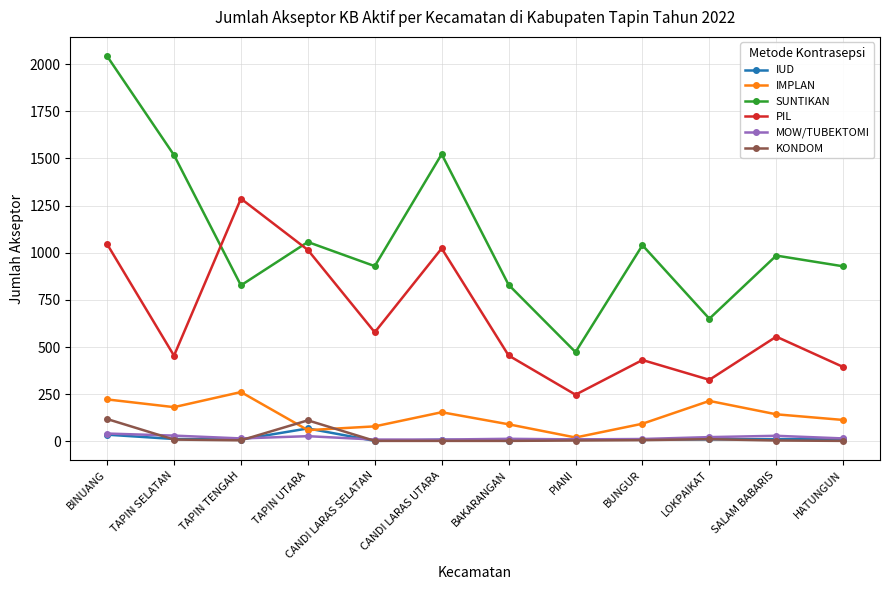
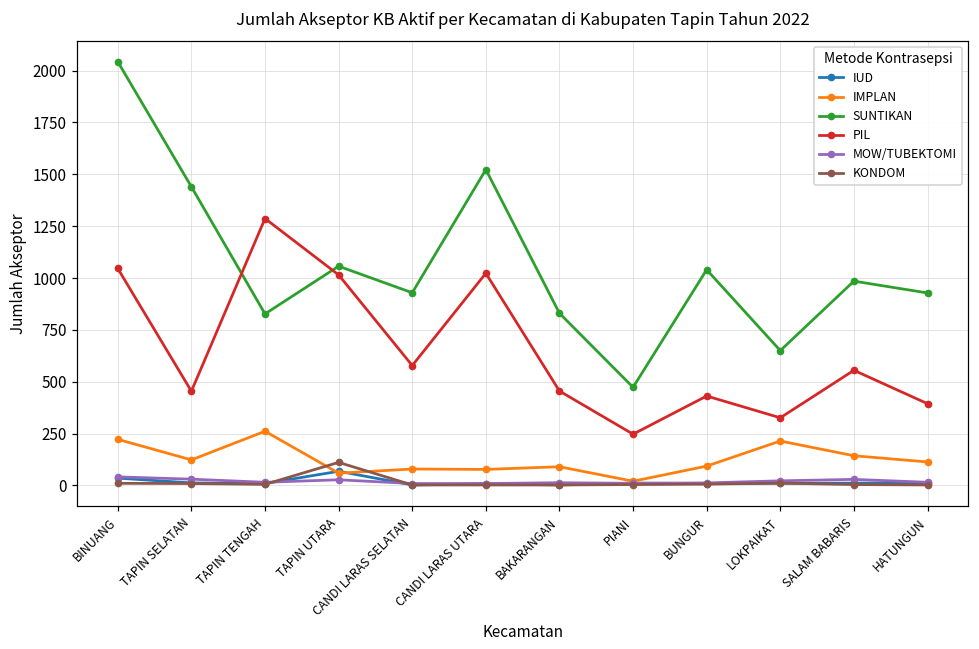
  {
    "IMPLAN": {
      "BINUANG": 220,
-     "TAPIN SELATAN": 180,
+     "TAPIN SELATAN": 120,
      "TAPIN TENGAH": 260,
      "CANDI LARAS SELATAN": 80,
-     "CANDI LARAS UTARA": 150,
+     "CANDI LARAS UTARA": 80,
      "BAKARANGAN": 90,
      "BUNGUR": 90,
      "LOKPAIKAT": 210,
      "SALAM BABARIS": 140,
      "HATUNGUN": 110
    },
    "SUNTIKAN": {
      "BINUANG": 2040,
-     "TAPIN SELATAN": 1520,
+     "TAPIN SELATAN": 1440,
      "TAPIN TENGAH": 830,
      "TAPIN UTARA": 1060,
      "CANDI LARAS SELATAN": 930,
      "CANDI LARAS UTARA": 1520,
      "BAKARANGAN": 830,
      "PIANI": 470,
      "BUNGUR": 1040,
      "LOKPAIKAT": 650,
      "SALAM BABARIS": 990,
      "HATUNGUN": 930
    },
    "PIL": {
      "BINUANG": 1050,
      "TAPIN SELATAN": 450,
      "TAPIN TENGAH": 1290,
      "TAPIN UTARA": 1020,
      "CANDI LARAS SELATAN": 580,
      "CANDI LARAS UTARA": 1020,
      "BAKARANGAN": 460,
      "PIANI": 250,
      "BUNGUR": 430,
      "LOKPAIKAT": 330,
      "SALAM BABARIS": 560,
      "HATUNGUN": 390
    },
    "MOW/TUBEKTOMI": {
      "TAPIN SELATAN": 30,
      "TAPIN UTARA": 30,
      "SALAM BABARIS": 30
    },
    "KONDOM": {
-     "BINUANG": 120,
+     "BINUANG": 10,
      "TAPIN UTARA": 110
    }
  }
